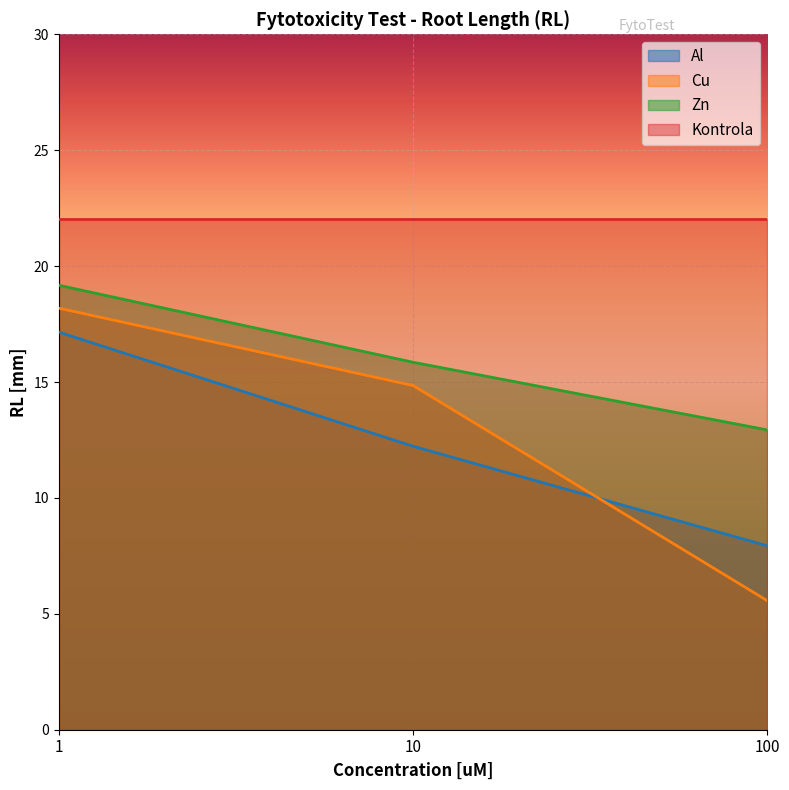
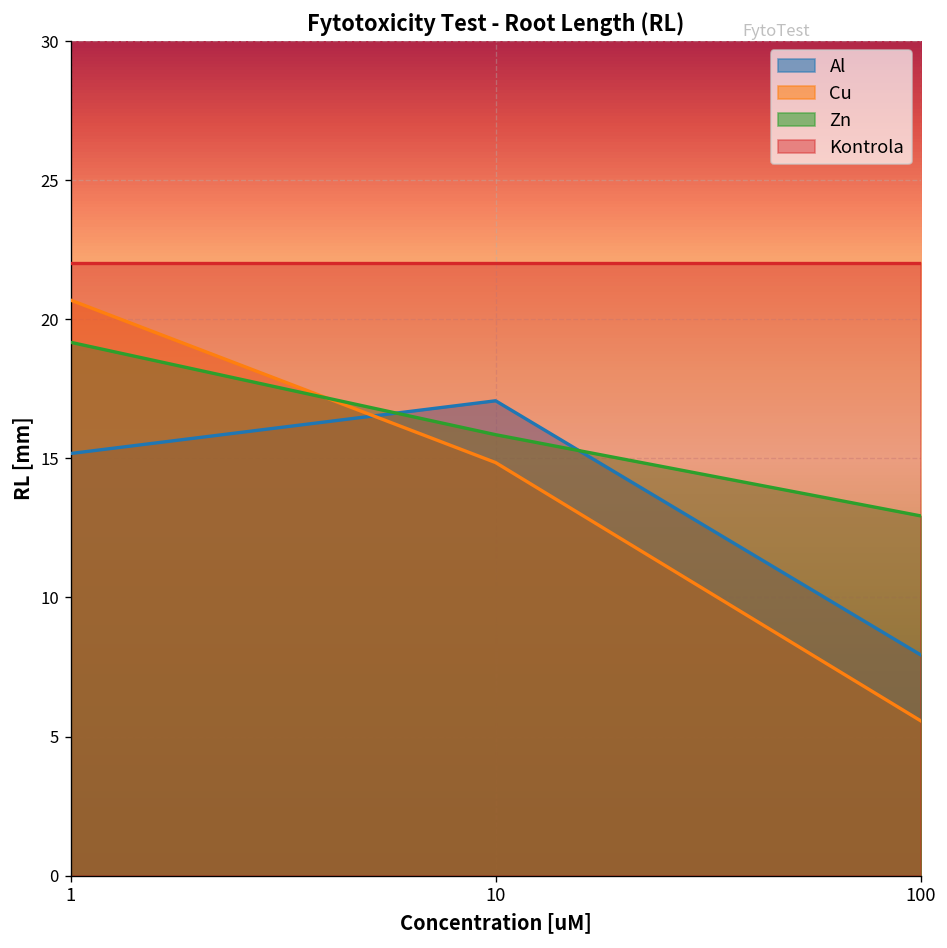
  {
    "Al": {
-     "1": 17.2,
-     "10": 12.2,
+     "1": 15.2,
+     "10": 17.1,
      "100": 7.9
    },
    "Cu": {
-     "1": 18.2,
+     "1": 20.7,
      "10": 14.9,
      "100": 5.6
    },
    "Zn": {
      "1": 19.2,
      "10": 15.9,
      "100": 12.9
    },
    "Kontrola": {
      "1": 22.0,
      "10": 22.0,
      "100": 22.0
    }
  }
